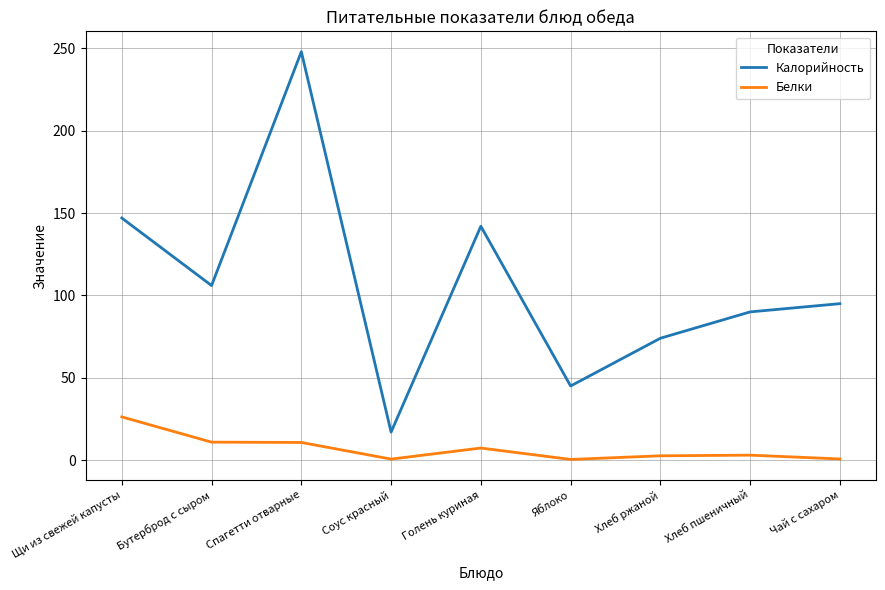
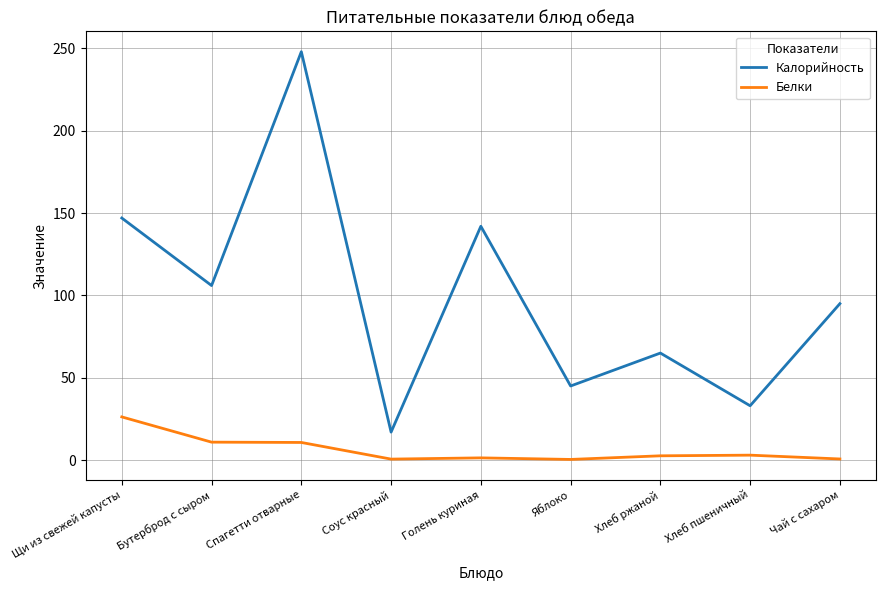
  {
    "Калорийность": {
      "Щи из свежей капусты": 147,
      "Бутерброд с сыром": 106,
      "Спагетти отварные": 248,
      "Соус красный": 17,
      "Голень куриная": 142,
      "Яблоко": 45,
-     "Хлеб ржаной": 74,
-     "Хлеб пшеничный": 90,
+     "Хлеб ржаной": 65,
+     "Хлеб пшеничный": 33,
      "Чай с сахаром": 95
    },
    "Белки": {
      "Щи из свежей капусты": 26,
      "Бутерброд с сыром": 11,
      "Спагетти отварные": 11,
      "Соус красный": 1,
-     "Голень куриная": 7,
+     "Голень куриная": 1,
      "Яблоко": 0,
      "Хлеб ржаной": 3,
      "Хлеб пшеничный": 3,
      "Чай с сахаром": 1
    }
  }
